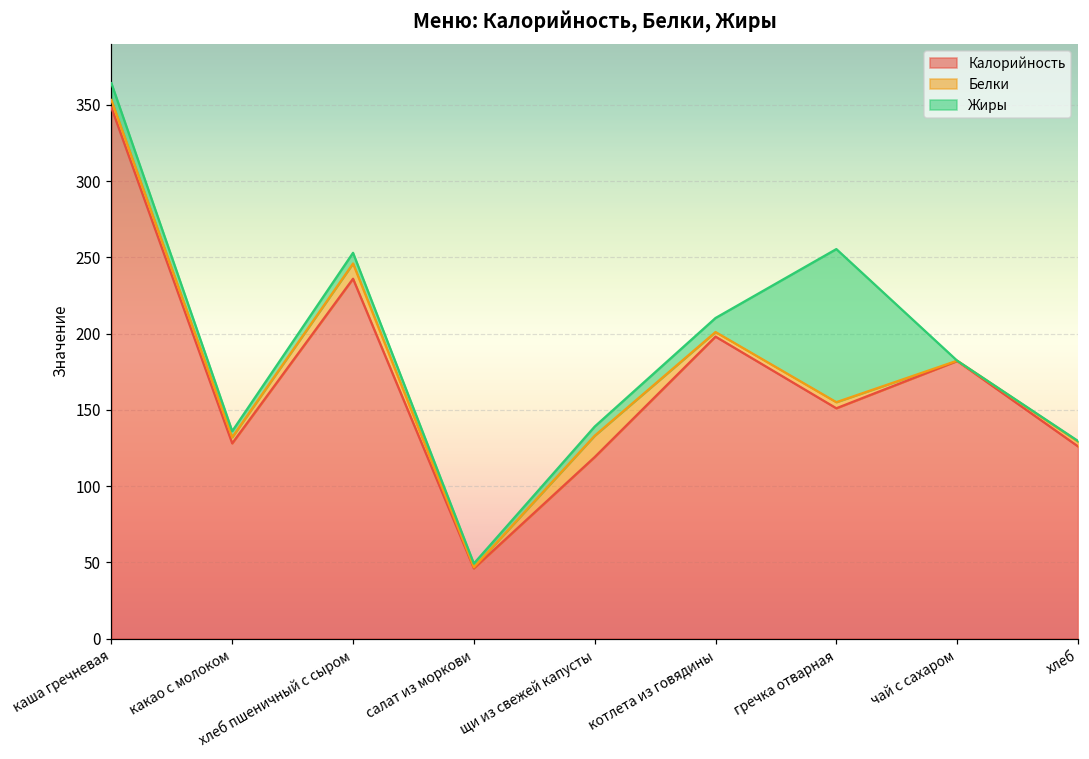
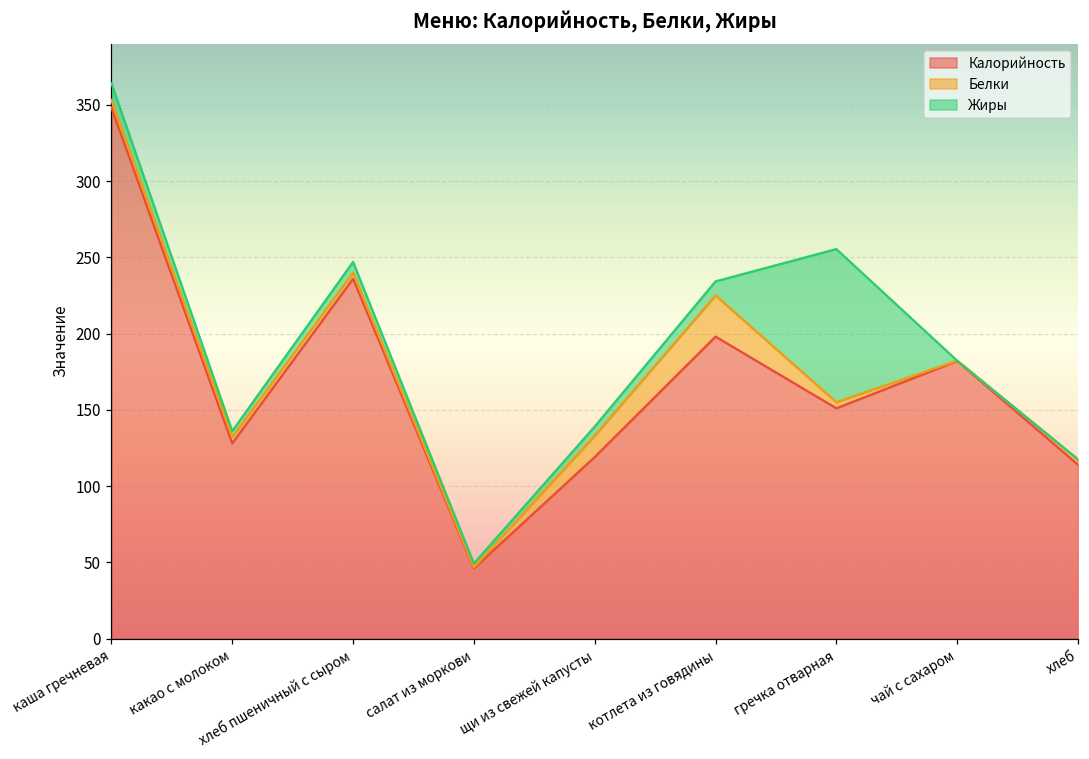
  {
    "Калорийность": {
      "каша гречневая": 348,
      "какао с молоком": 128,
      "хлеб пшеничный с сыром": 236,
      "щи из свежей капусты": 119,
      "котлета из говядины": 198,
      "гречка отварная": 151,
-     "хлеб": 126
+     "хлеб": 114
    },
    "Белки": {
      "каша гречневая": 5,
      "какао с молоком": 4,
-     "хлеб пшеничный с сыром": 10,
+     "хлеб пшеничный с сыром": 4,
      "щи из свежей капусты": 14,
-     "котлета из говядины": 3,
+     "котлета из говядины": 27,
      "гречка отварная": 4
    },
    "Жиры": {
      "каша гречневая": 11,
      "какао с молоком": 4,
      "хлеб пшеничный с сыром": 7,
      "салат из моркови": 2,
      "щи из свежей капусты": 6,
      "котлета из говядины": 9,
      "гречка отварная": 100
    }
  }
